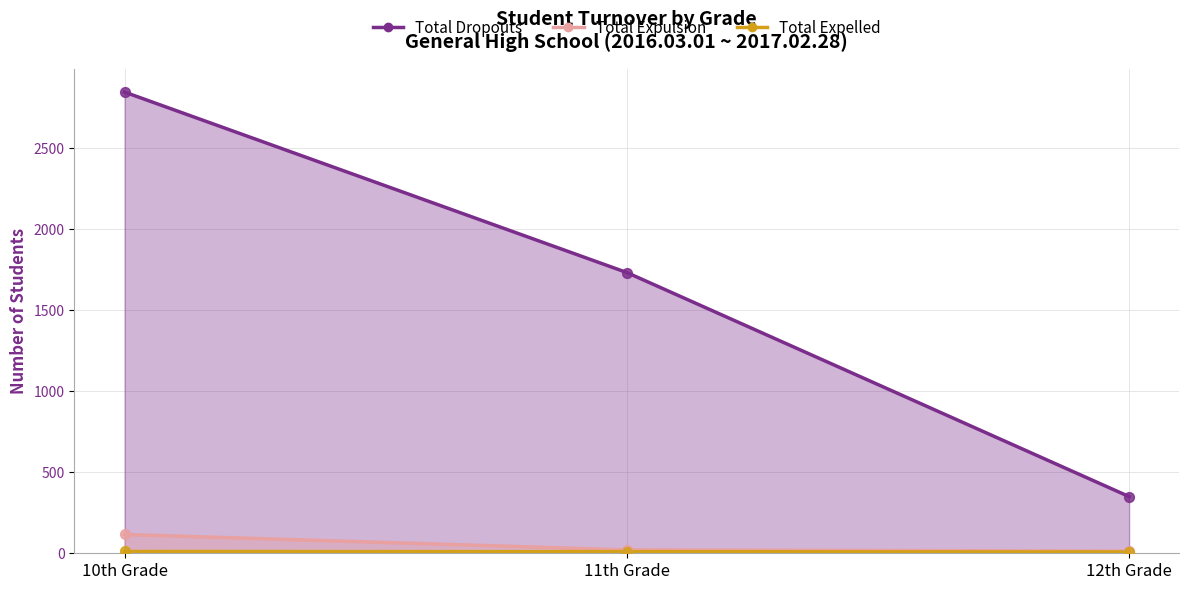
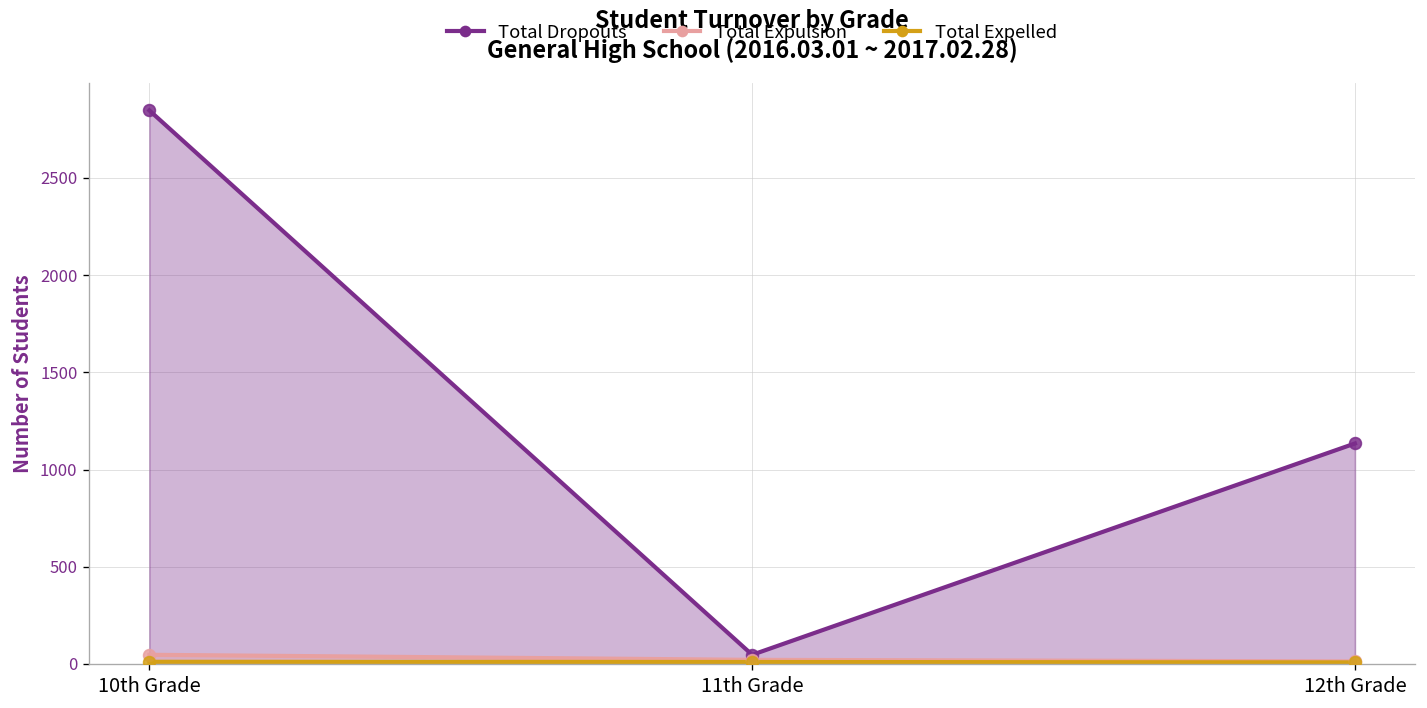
  {
    "Total Dropouts": {
      "10th Grade": 2850,
-     "11th Grade": 1730,
-     "12th Grade": 350
+     "11th Grade": 50,
+     "12th Grade": 1130
    },
    "Total Expulsion": {
-     "10th Grade": 120
+     "10th Grade": 50
    },
    "Total Expelled": {
      "10th Grade": 10
    }
  }
